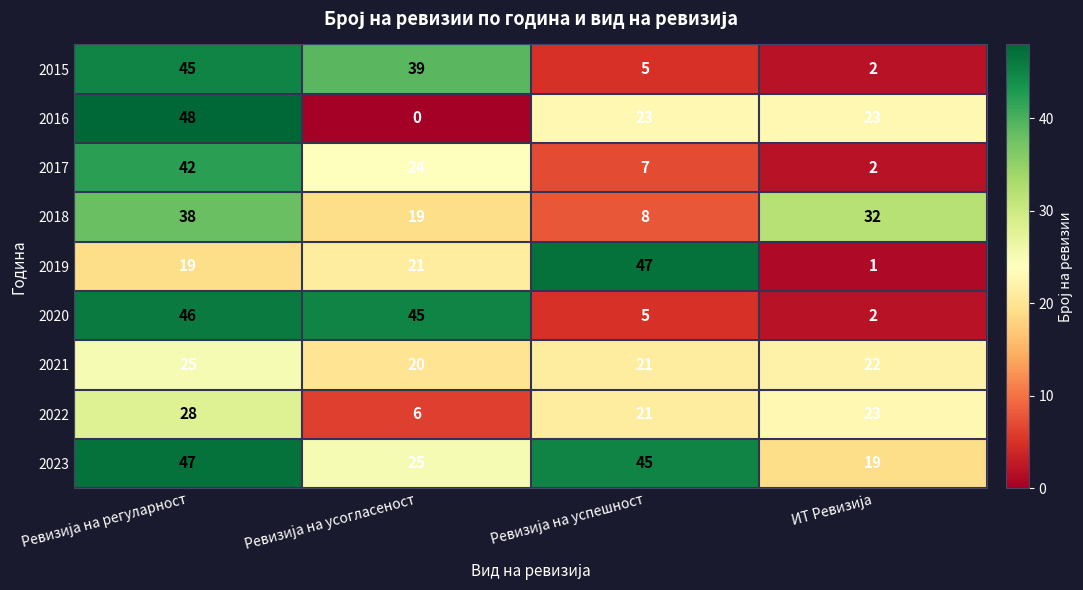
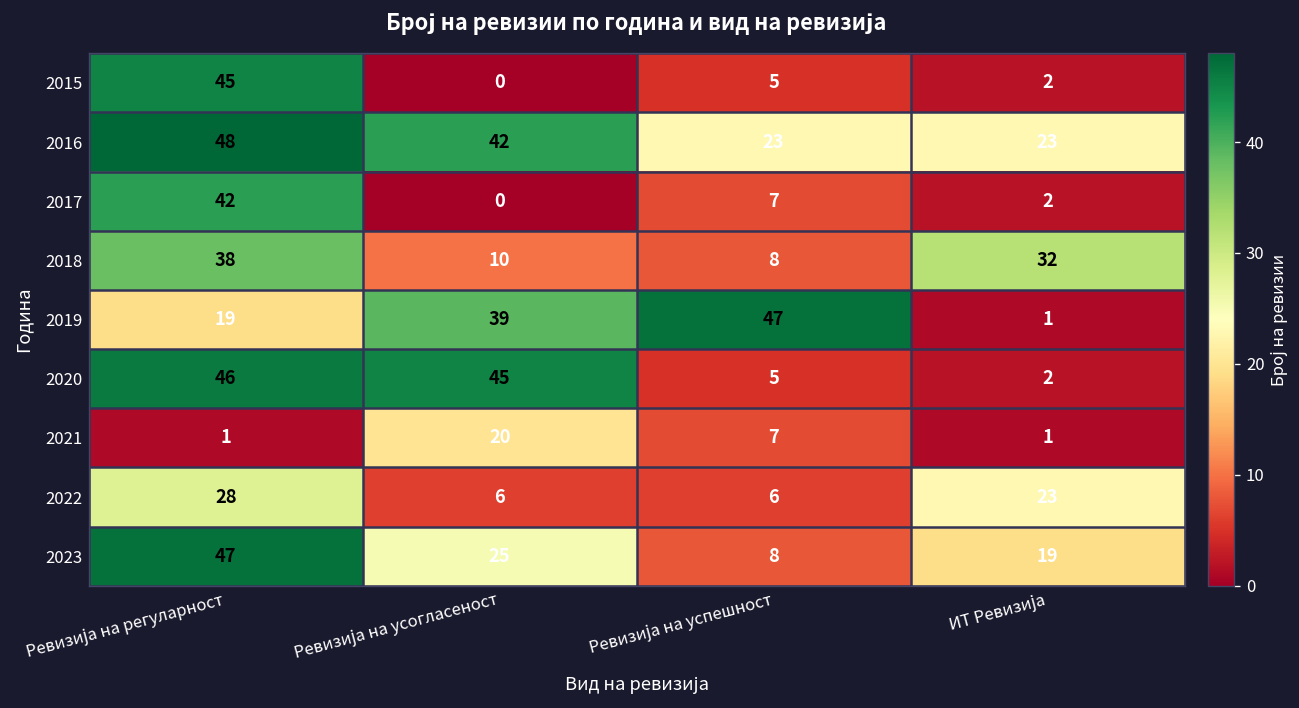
  {
    "2015": {
      "Ревизија на регуларност": 45,
-     "Ревизија на усогласеност": 39,
+     "Ревизија на усогласеност": 0,
      "Ревизија на успешност": 5,
      "ИТ Ревизија": 2
    },
    "2016": {
      "Ревизија на регуларност": 48,
-     "Ревизија на усогласеност": 0,
+     "Ревизија на усогласеност": 42,
      "Ревизија на успешност": 23,
      "ИТ Ревизија": 23
    },
    "2017": {
      "Ревизија на регуларност": 42,
-     "Ревизија на усогласеност": 24,
+     "Ревизија на усогласеност": 0,
      "Ревизија на успешност": 7,
      "ИТ Ревизија": 2
    },
    "2018": {
      "Ревизија на регуларност": 38,
-     "Ревизија на усогласеност": 19,
+     "Ревизија на усогласеност": 10,
      "Ревизија на успешност": 8,
      "ИТ Ревизија": 32
    },
    "2019": {
      "Ревизија на регуларност": 19,
-     "Ревизија на усогласеност": 21,
+     "Ревизија на усогласеност": 39,
      "Ревизија на успешност": 47,
      "ИТ Ревизија": 1
    },
    "2020": {
      "Ревизија на регуларност": 46,
      "Ревизија на усогласеност": 45,
      "Ревизија на успешност": 5,
      "ИТ Ревизија": 2
    },
    "2021": {
-     "Ревизија на регуларност": 25,
+     "Ревизија на регуларност": 1,
      "Ревизија на усогласеност": 20,
-     "Ревизија на успешност": 21,
-     "ИТ Ревизија": 22
+     "Ревизија на успешност": 7,
+     "ИТ Ревизија": 1
    },
    "2022": {
      "Ревизија на регуларност": 28,
      "Ревизија на усогласеност": 6,
-     "Ревизија на успешност": 21,
+     "Ревизија на успешност": 6,
      "ИТ Ревизија": 23
    },
    "2023": {
      "Ревизија на регуларност": 47,
      "Ревизија на усогласеност": 25,
-     "Ревизија на успешност": 45,
+     "Ревизија на успешност": 8,
      "ИТ Ревизија": 19
    }
  }
